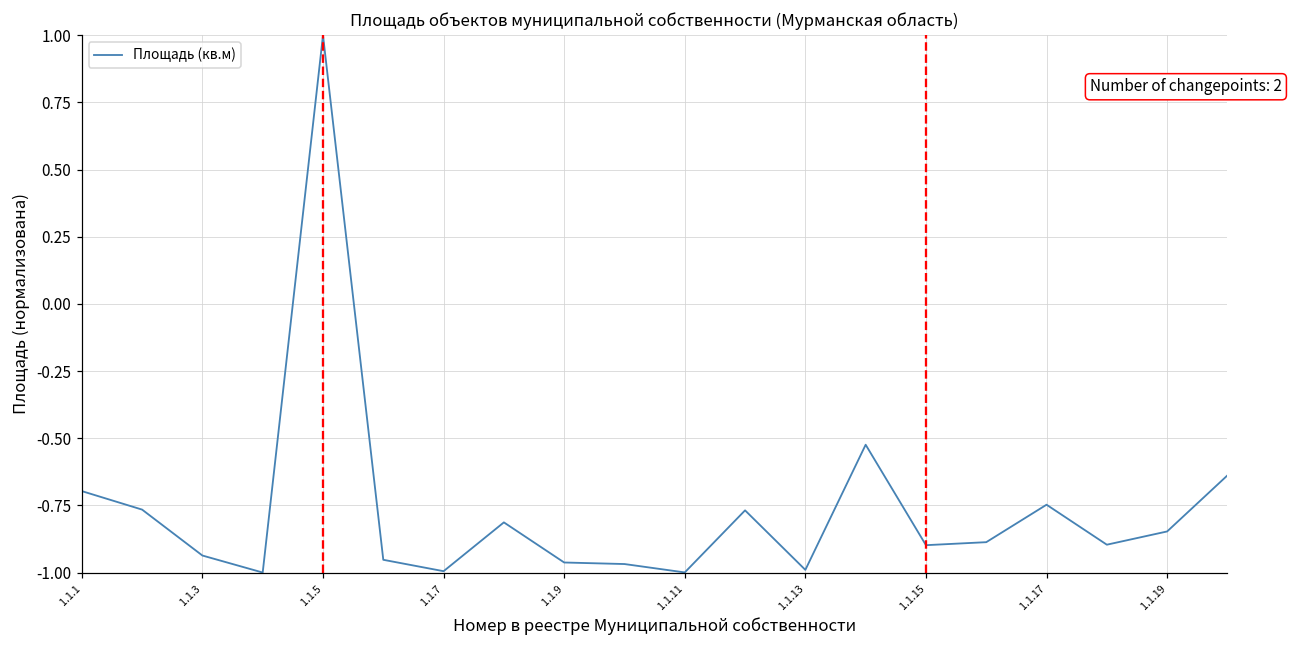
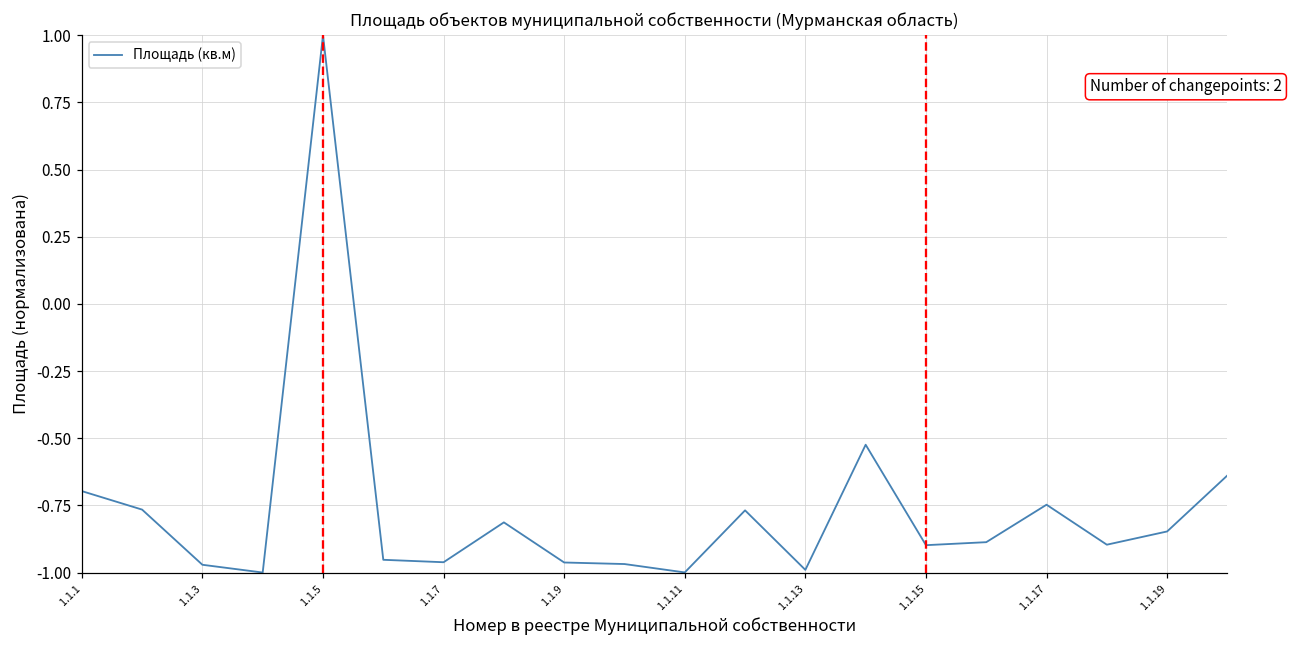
  {
    "1.1.1": -0.70,
-   "1.1.3": -0.94,
+   "1.1.3": -0.97,
    "1.1.5": 1.00,
-   "1.1.7": -1.00,
+   "1.1.7": -0.96,
    "1.1.9": -0.96,
    "1.1.11": -1.00,
    "1.1.13": -0.99,
    "1.1.15": -0.90,
    "1.1.17": -0.75,
    "1.1.19": -0.85
  }
